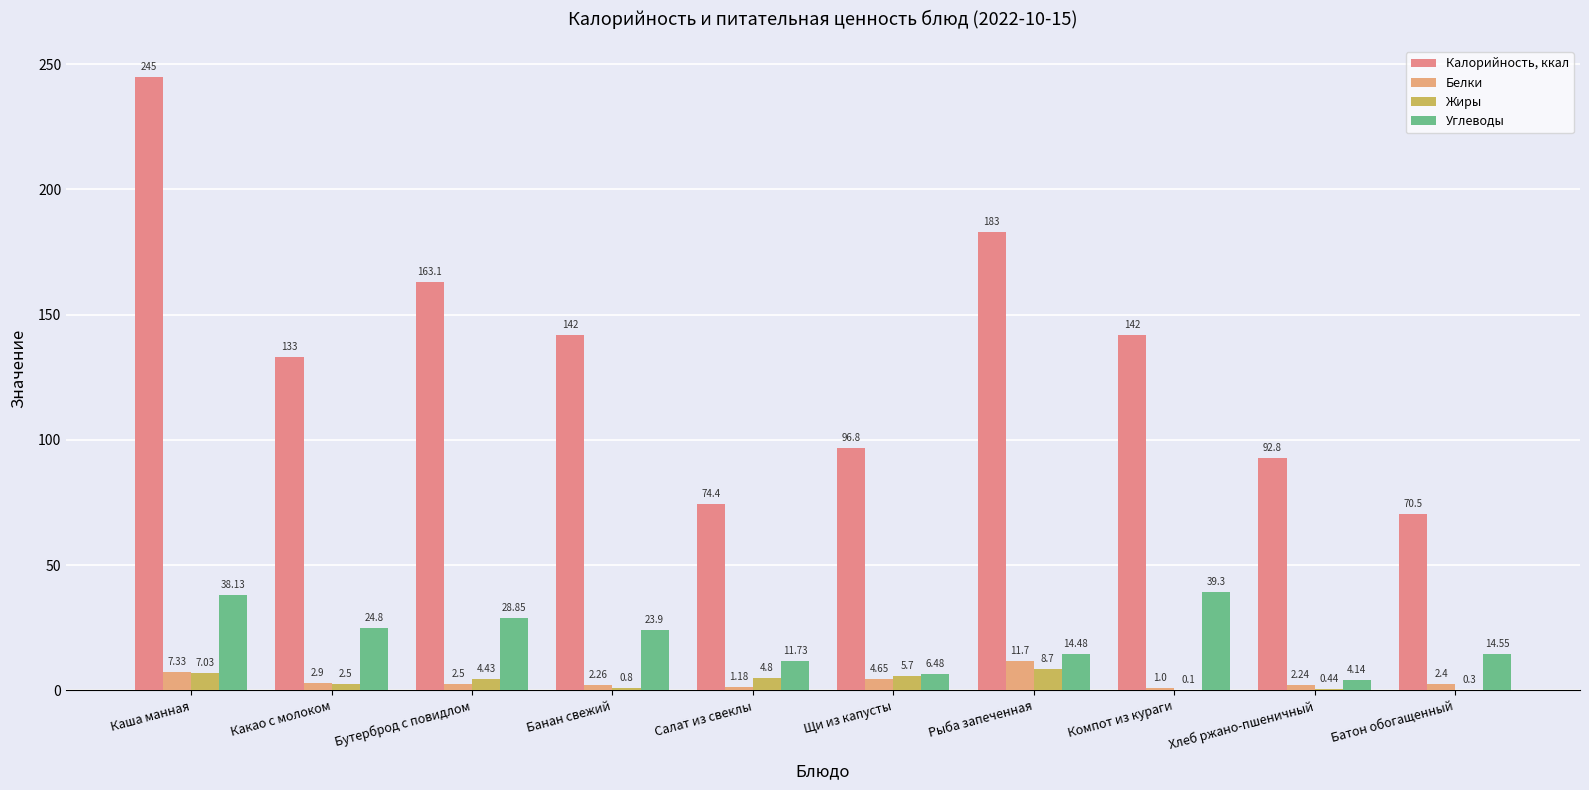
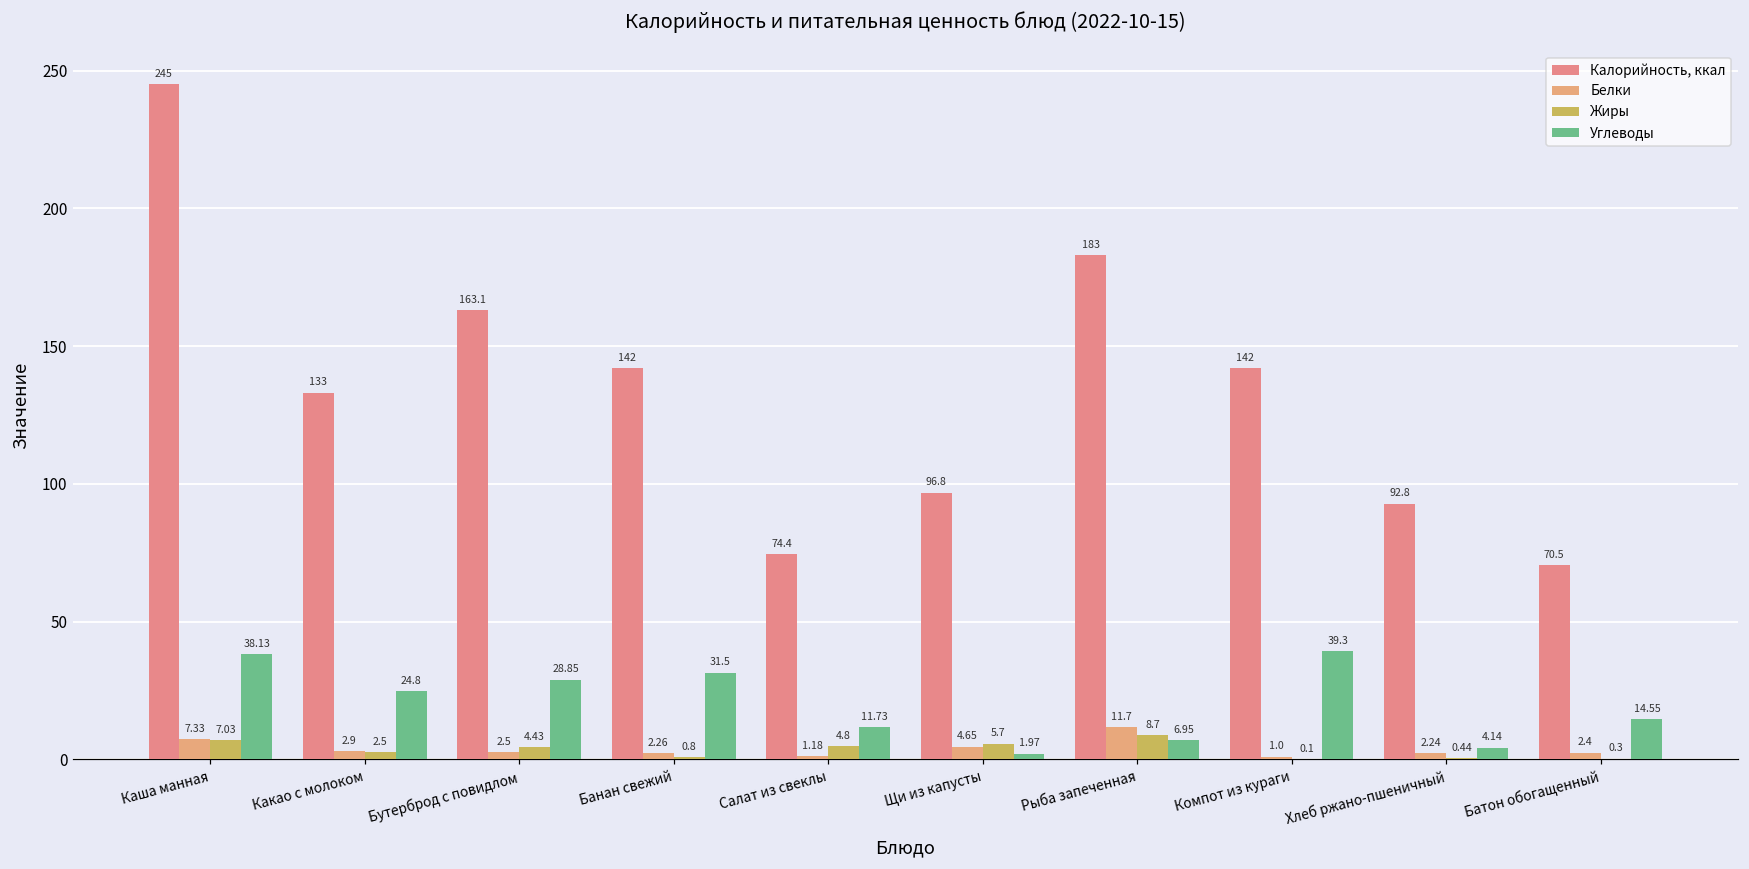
  {
    "Углеводы": {
      "Каша манная": 38.13,
      "Какао с молоком": 24.8,
      "Бутерброд с повидлом": 28.85,
-     "Банан свежий": 23.9,
+     "Банан свежий": 31.5,
      "Салат из свеклы": 11.73,
-     "Щи из капусты": 6.48,
-     "Рыба запеченная": 14.48,
+     "Щи из капусты": 1.97,
+     "Рыба запеченная": 6.95,
      "Компот из кураги": 39.3,
      "Хлеб ржано-пшеничный": 4.14,
      "Батон обогащенный": 14.55
    }
  }
